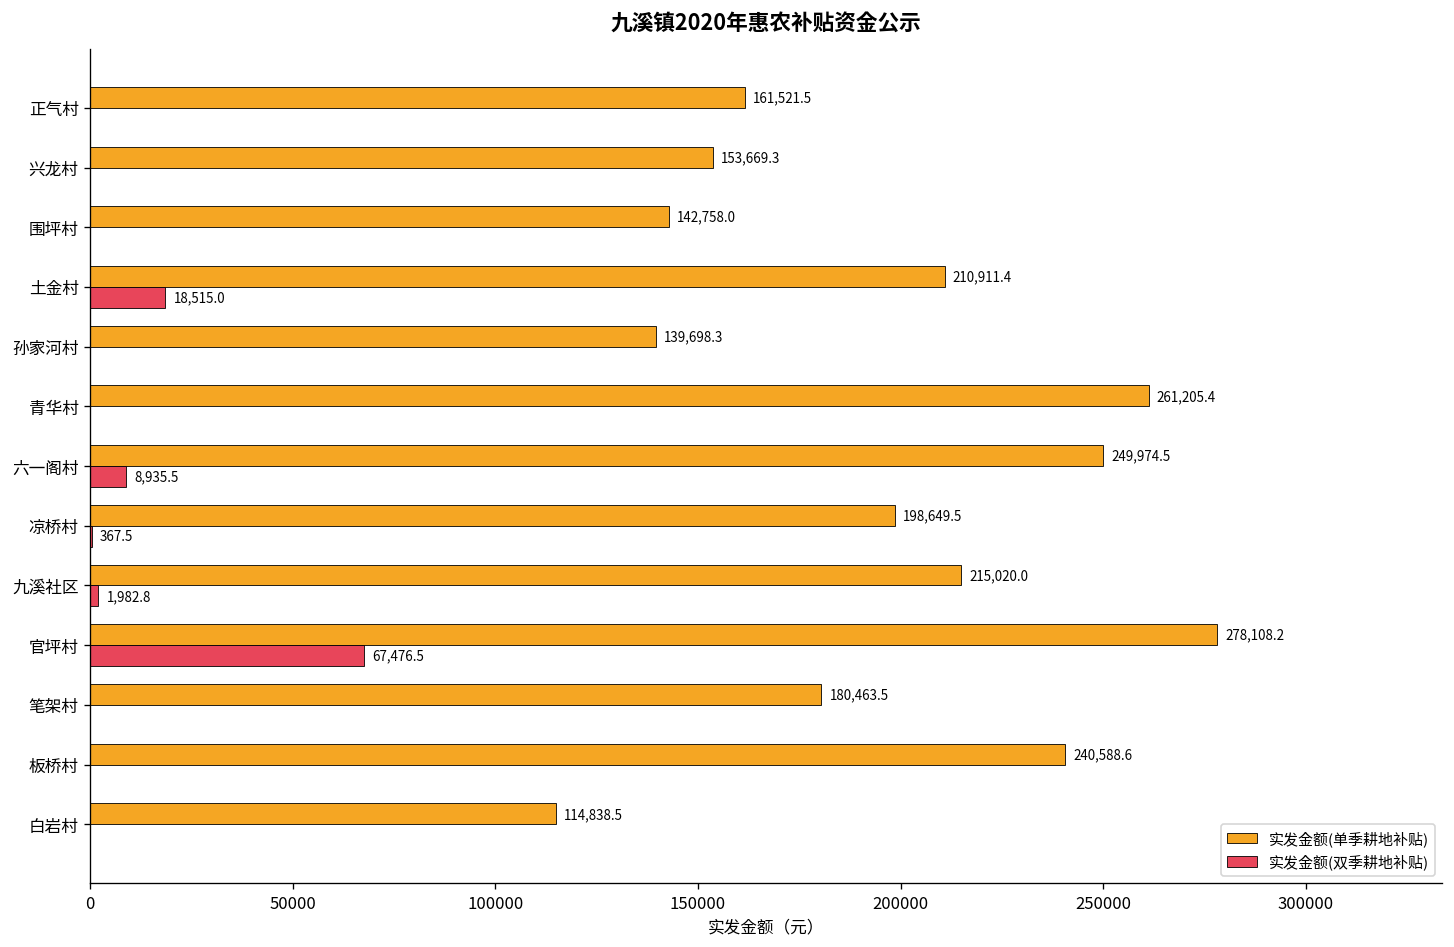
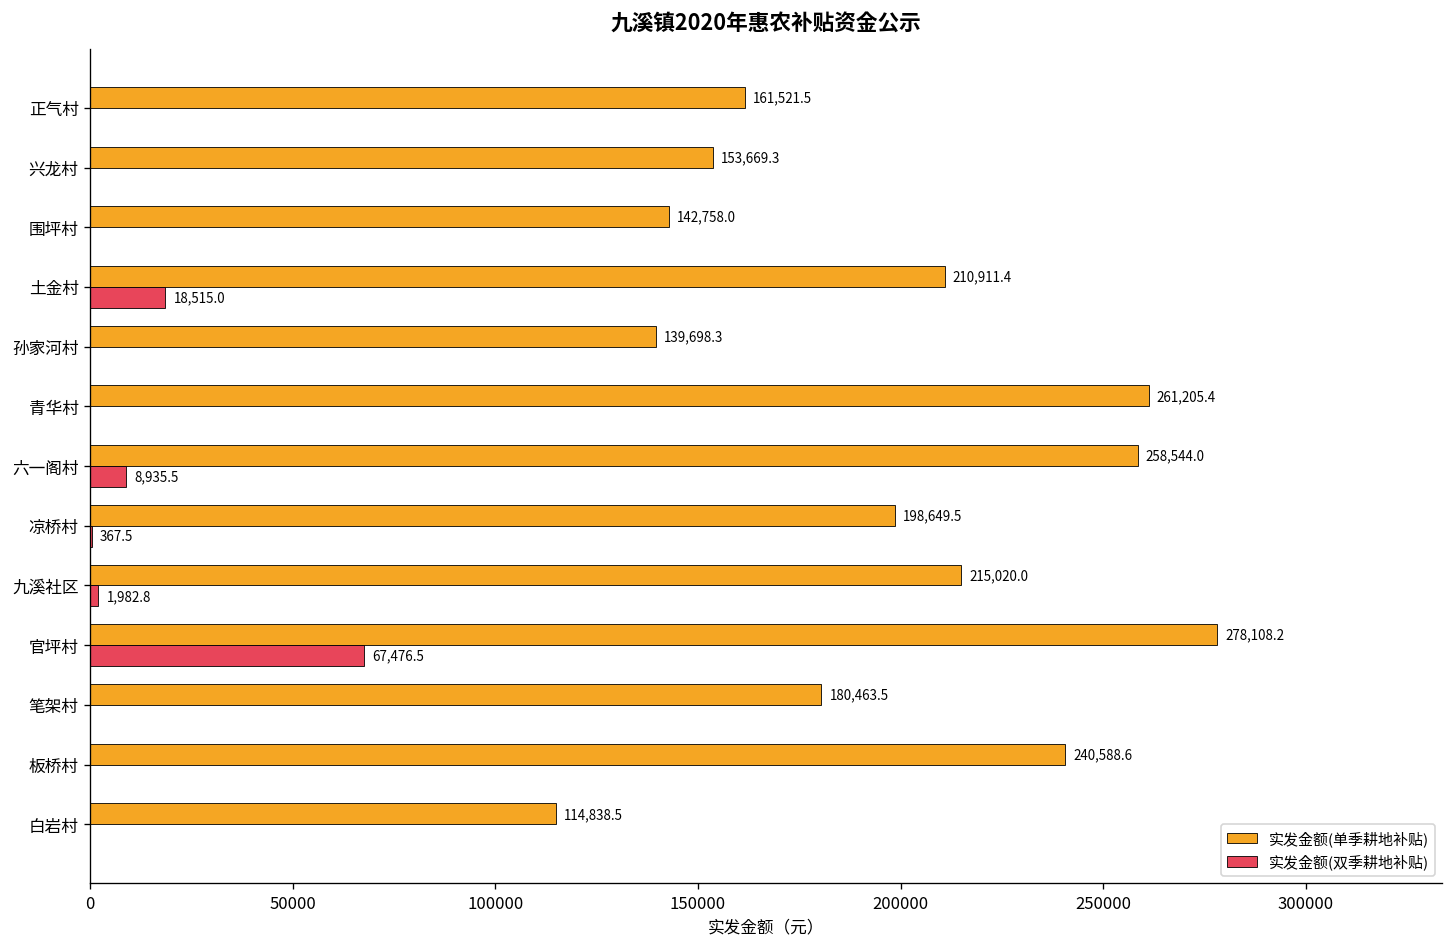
  {
    "实发金额(单季耕地补贴)": {
      "正气村": "161,521.5",
      "兴龙村": "153,669.3",
      "围坪村": "142,758.0",
      "土金村": "210,911.4",
      "孙家河村": "139,698.3",
      "青华村": "261,205.4",
-     "六一阁村": "249,974.5",
+     "六一阁村": "258,544.0",
      "凉桥村": "198,649.5",
      "九溪社区": "215,020.0",
      "官坪村": "278,108.2",
      "笔架村": "180,463.5",
      "板桥村": "240,588.6",
      "白岩村": "114,838.5"
    },
    "实发金额(双季耕地补贴)": {
      "土金村": "18,515.0",
      "六一阁村": "8,935.5",
      "凉桥村": "367.5",
      "九溪社区": "1,982.8",
      "官坪村": "67,476.5"
    }
  }
